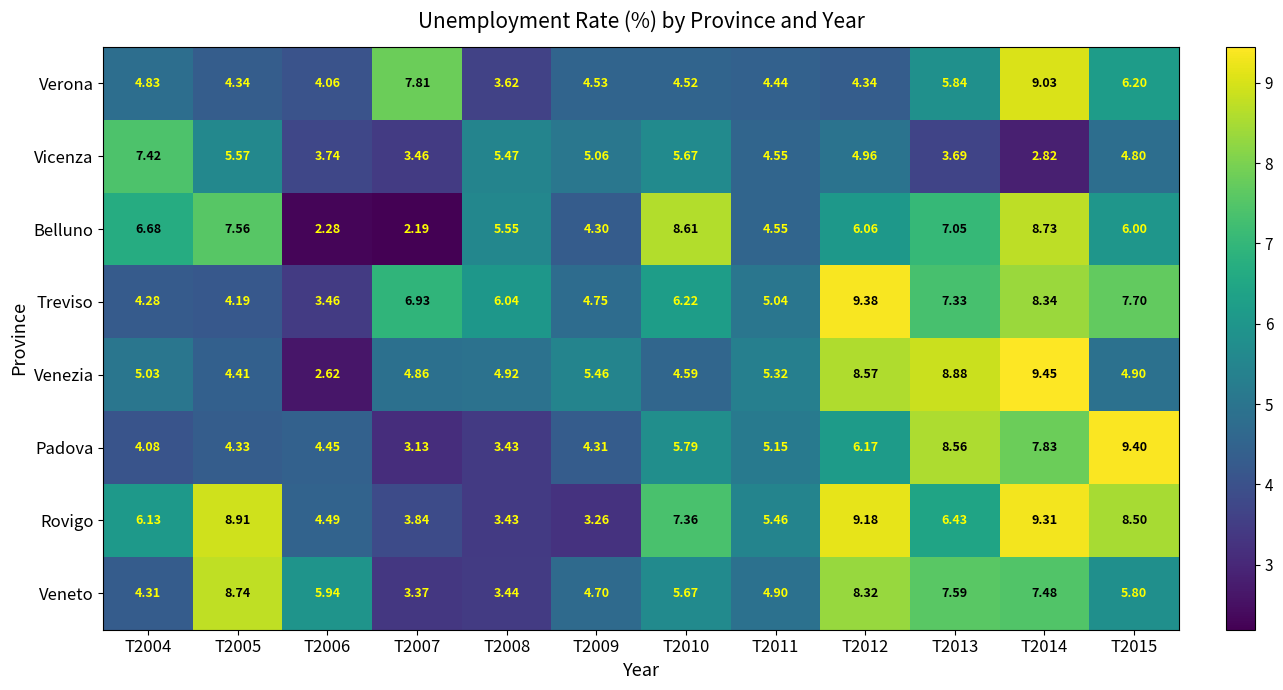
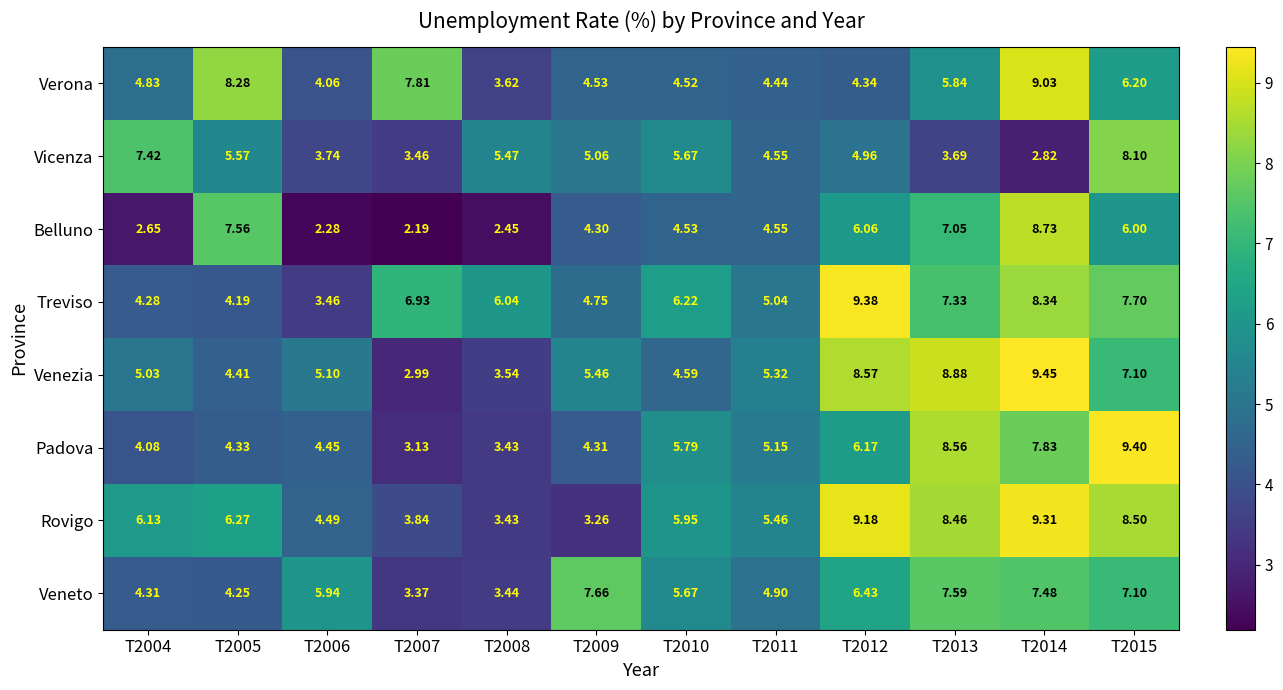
  {
    "Verona": {
      "T2004": 4.83,
-     "T2005": 4.34,
+     "T2005": 8.28,
      "T2006": 4.06,
      "T2007": 7.81,
      "T2008": 3.62,
      "T2009": 4.53,
      "T2010": 4.52,
      "T2011": 4.44,
      "T2012": 4.34,
      "T2013": 5.84,
      "T2014": 9.03,
      "T2015": 6.20
    },
    "Vicenza": {
      "T2004": 7.42,
      "T2005": 5.57,
      "T2006": 3.74,
      "T2007": 3.46,
      "T2008": 5.47,
      "T2009": 5.06,
      "T2010": 5.67,
      "T2011": 4.55,
      "T2012": 4.96,
      "T2013": 3.69,
      "T2014": 2.82,
-     "T2015": 4.80
+     "T2015": 8.10
    },
    "Belluno": {
-     "T2004": 6.68,
+     "T2004": 2.65,
      "T2005": 7.56,
      "T2006": 2.28,
      "T2007": 2.19,
-     "T2008": 5.55,
+     "T2008": 2.45,
      "T2009": 4.30,
-     "T2010": 8.61,
+     "T2010": 4.53,
      "T2011": 4.55,
      "T2012": 6.06,
      "T2013": 7.05,
      "T2014": 8.73,
      "T2015": 6.00
    },
    "Treviso": {
      "T2004": 4.28,
      "T2005": 4.19,
      "T2006": 3.46,
      "T2007": 6.93,
      "T2008": 6.04,
      "T2009": 4.75,
      "T2010": 6.22,
      "T2011": 5.04,
      "T2012": 9.38,
      "T2013": 7.33,
      "T2014": 8.34,
      "T2015": 7.70
    },
    "Venezia": {
      "T2004": 5.03,
      "T2005": 4.41,
-     "T2006": 2.62,
-     "T2007": 4.86,
-     "T2008": 4.92,
+     "T2006": 5.10,
+     "T2007": 2.99,
+     "T2008": 3.54,
      "T2009": 5.46,
      "T2010": 4.59,
      "T2011": 5.32,
      "T2012": 8.57,
      "T2013": 8.88,
      "T2014": 9.45,
-     "T2015": 4.90
+     "T2015": 7.10
    },
    "Padova": {
      "T2004": 4.08,
      "T2005": 4.33,
      "T2006": 4.45,
      "T2007": 3.13,
      "T2008": 3.43,
      "T2009": 4.31,
      "T2010": 5.79,
      "T2011": 5.15,
      "T2012": 6.17,
      "T2013": 8.56,
      "T2014": 7.83,
      "T2015": 9.40
    },
    "Rovigo": {
      "T2004": 6.13,
-     "T2005": 8.91,
+     "T2005": 6.27,
      "T2006": 4.49,
      "T2007": 3.84,
      "T2008": 3.43,
      "T2009": 3.26,
-     "T2010": 7.36,
+     "T2010": 5.95,
      "T2011": 5.46,
      "T2012": 9.18,
-     "T2013": 6.43,
+     "T2013": 8.46,
      "T2014": 9.31,
      "T2015": 8.50
    },
    "Veneto": {
      "T2004": 4.31,
-     "T2005": 8.74,
+     "T2005": 4.25,
      "T2006": 5.94,
      "T2007": 3.37,
      "T2008": 3.44,
-     "T2009": 4.70,
+     "T2009": 7.66,
      "T2010": 5.67,
      "T2011": 4.90,
-     "T2012": 8.32,
+     "T2012": 6.43,
      "T2013": 7.59,
      "T2014": 7.48,
-     "T2015": 5.80
+     "T2015": 7.10
    }
  }
